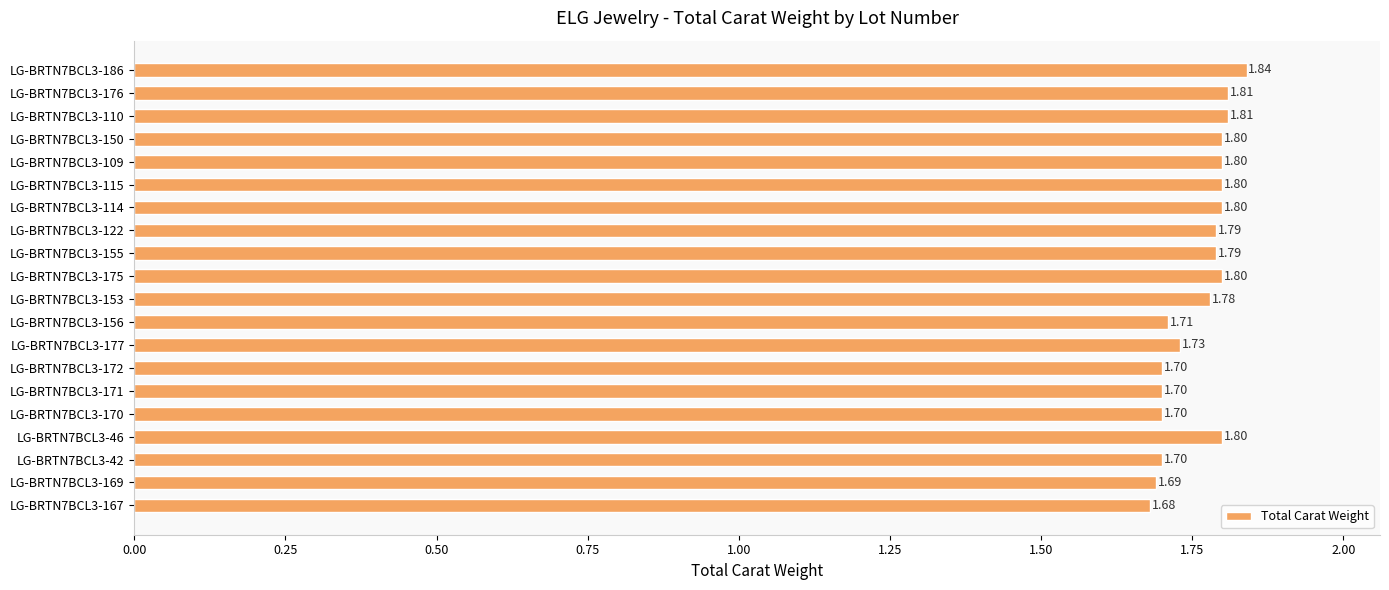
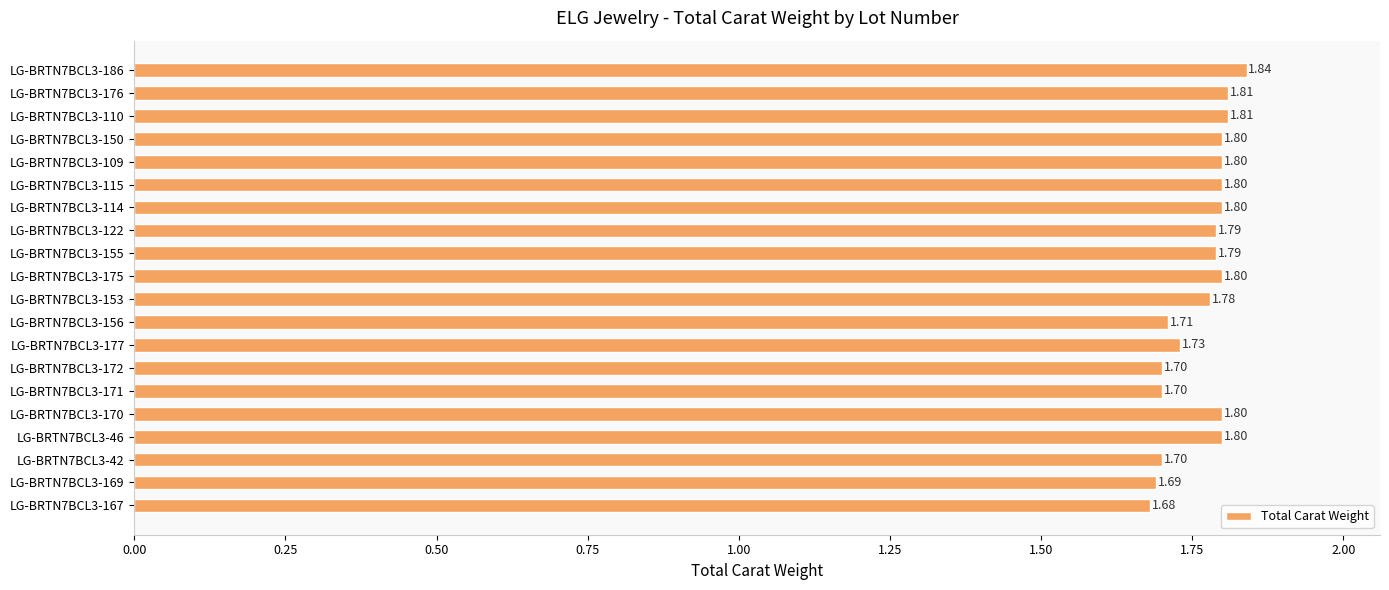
  {
    "LG-BRTN7BCL3-186": 1.84,
    "LG-BRTN7BCL3-176": 1.81,
    "LG-BRTN7BCL3-110": 1.81,
    "LG-BRTN7BCL3-150": 1.80,
    "LG-BRTN7BCL3-109": 1.80,
    "LG-BRTN7BCL3-115": 1.80,
    "LG-BRTN7BCL3-114": 1.80,
    "LG-BRTN7BCL3-122": 1.79,
    "LG-BRTN7BCL3-155": 1.79,
    "LG-BRTN7BCL3-175": 1.80,
    "LG-BRTN7BCL3-153": 1.78,
    "LG-BRTN7BCL3-156": 1.71,
    "LG-BRTN7BCL3-177": 1.73,
    "LG-BRTN7BCL3-172": 1.70,
    "LG-BRTN7BCL3-171": 1.70,
-   "LG-BRTN7BCL3-170": 1.70,
+   "LG-BRTN7BCL3-170": 1.80,
    "LG-BRTN7BCL3-46": 1.80,
    "LG-BRTN7BCL3-42": 1.70,
    "LG-BRTN7BCL3-169": 1.69,
    "LG-BRTN7BCL3-167": 1.68
  }
